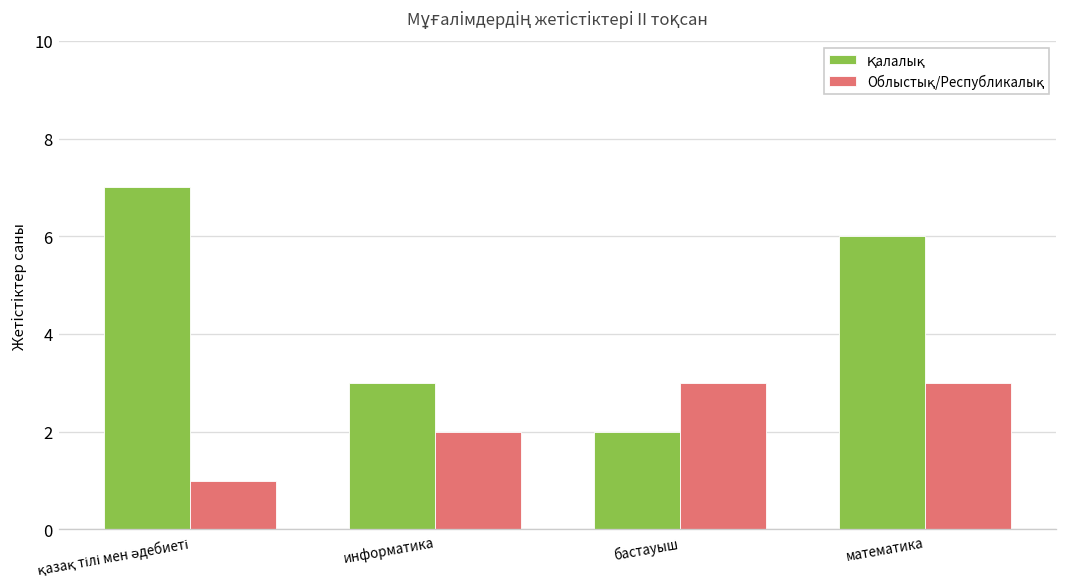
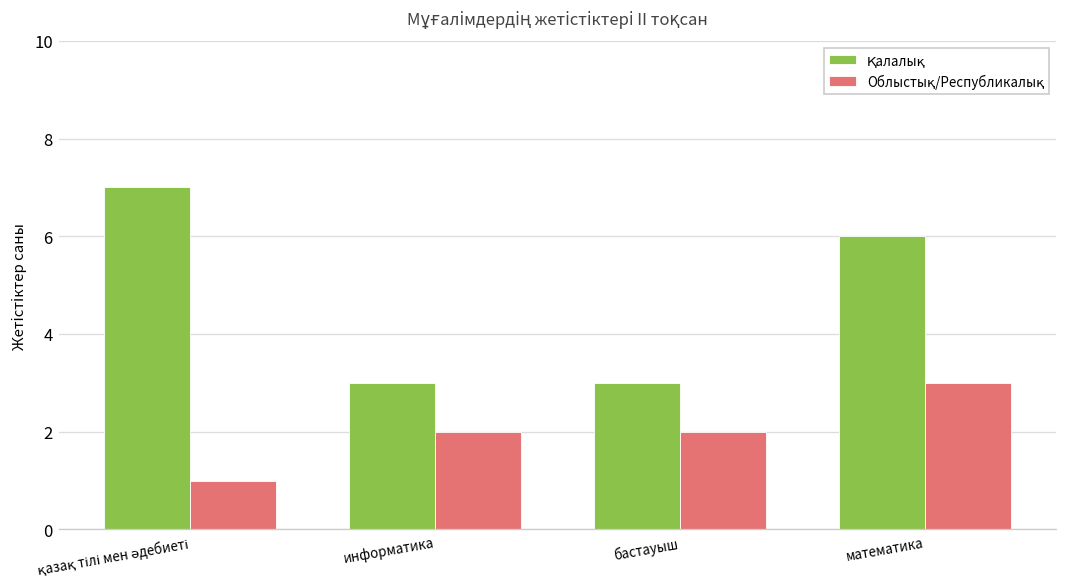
  {
    "Қалалық": {
      "қазақ тілі мен әдебиеті": 7,
      "информатика": 3,
-     "бастауыш": 2,
+     "бастауыш": 3,
      "математика": 6
    },
    "Облыстық/Республикалық": {
      "қазақ тілі мен әдебиеті": 1,
      "информатика": 2,
-     "бастауыш": 3,
+     "бастауыш": 2,
      "математика": 3
    }
  }
